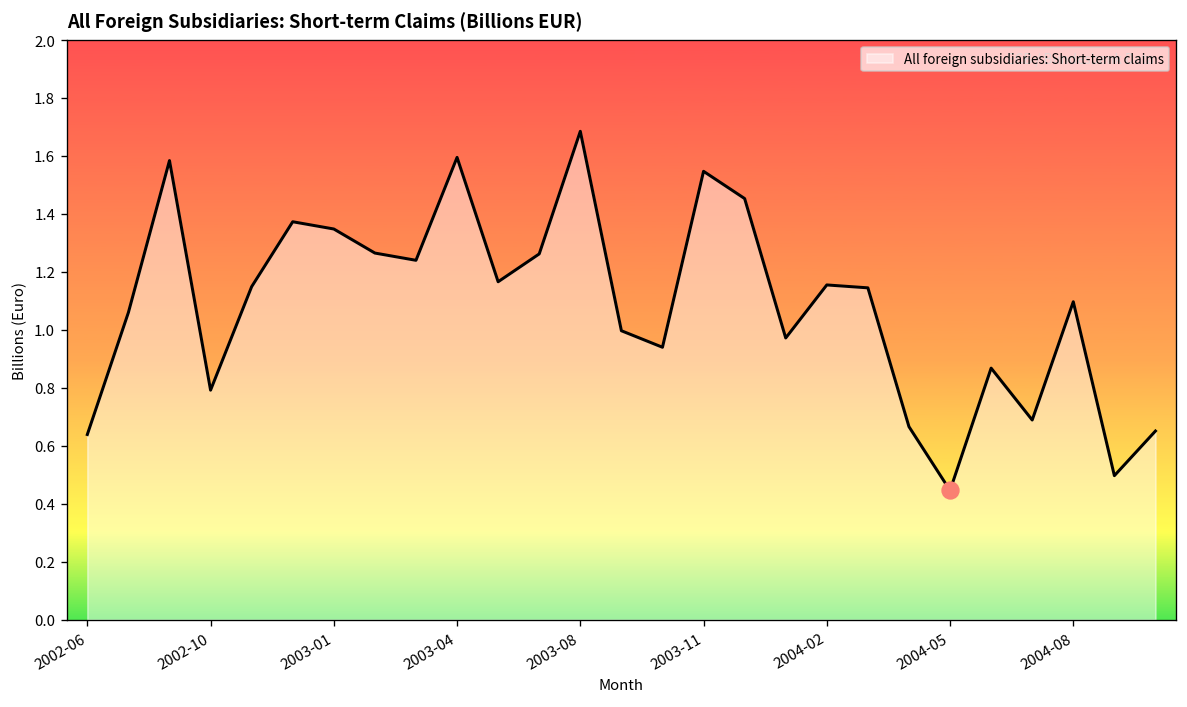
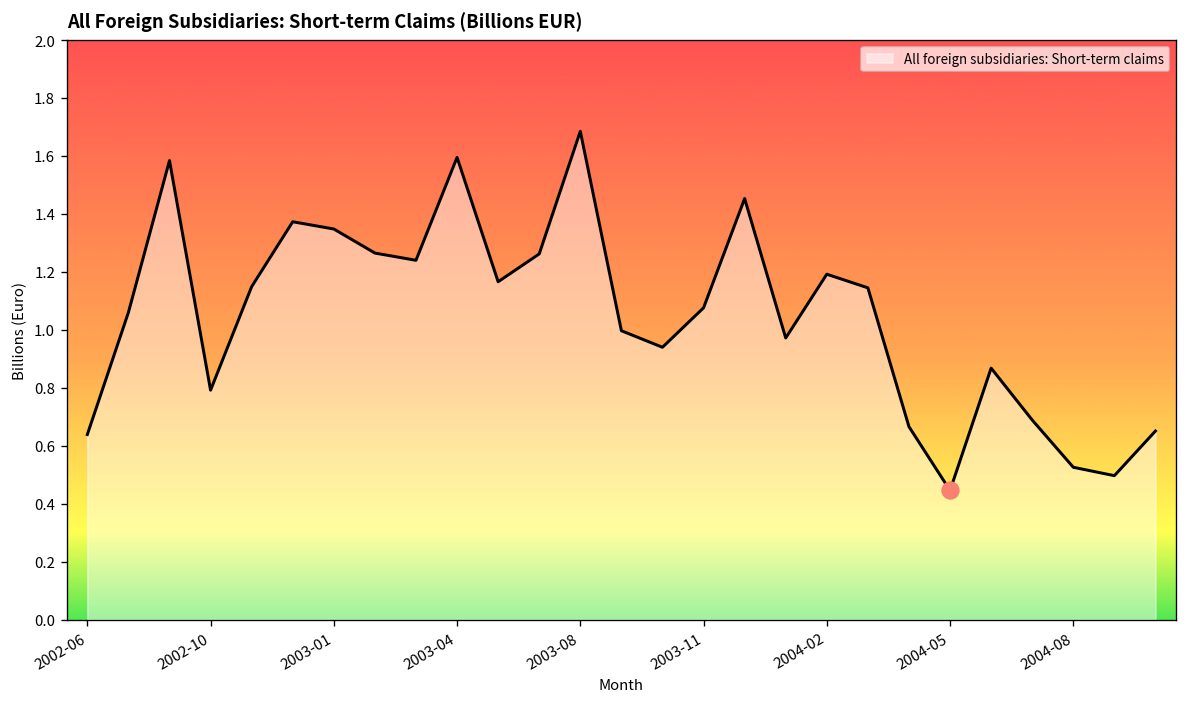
  {
    "All foreign subsidiaries: Short-term claims": {
      "2002-06": 0.64,
      "2002-10": 0.79,
      "2003-01": 1.35,
      "2003-04": 1.60,
      "2003-08": 1.69,
-     "2003-11": 1.55,
-     "2004-02": 1.16,
-     "2004-08": 1.10
+     "2003-11": 1.08,
+     "2004-02": 1.19,
+     "2004-08": 0.53
    }
  }
